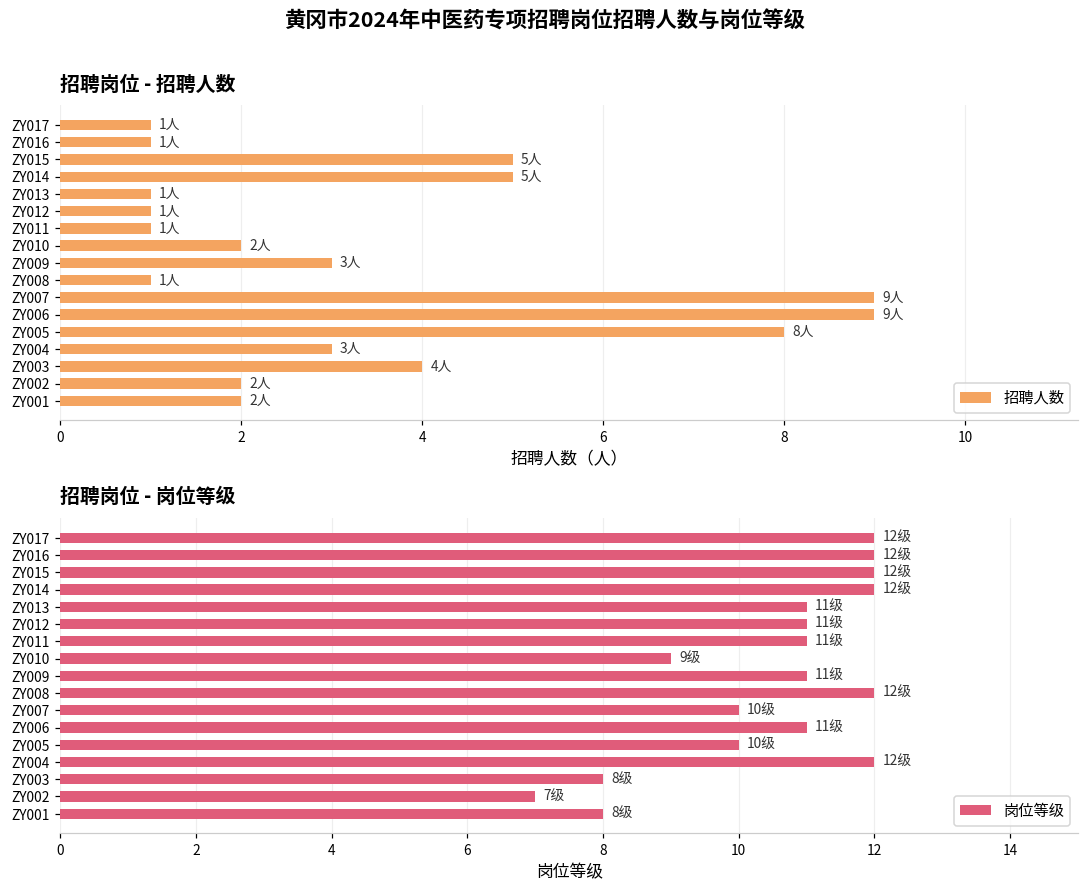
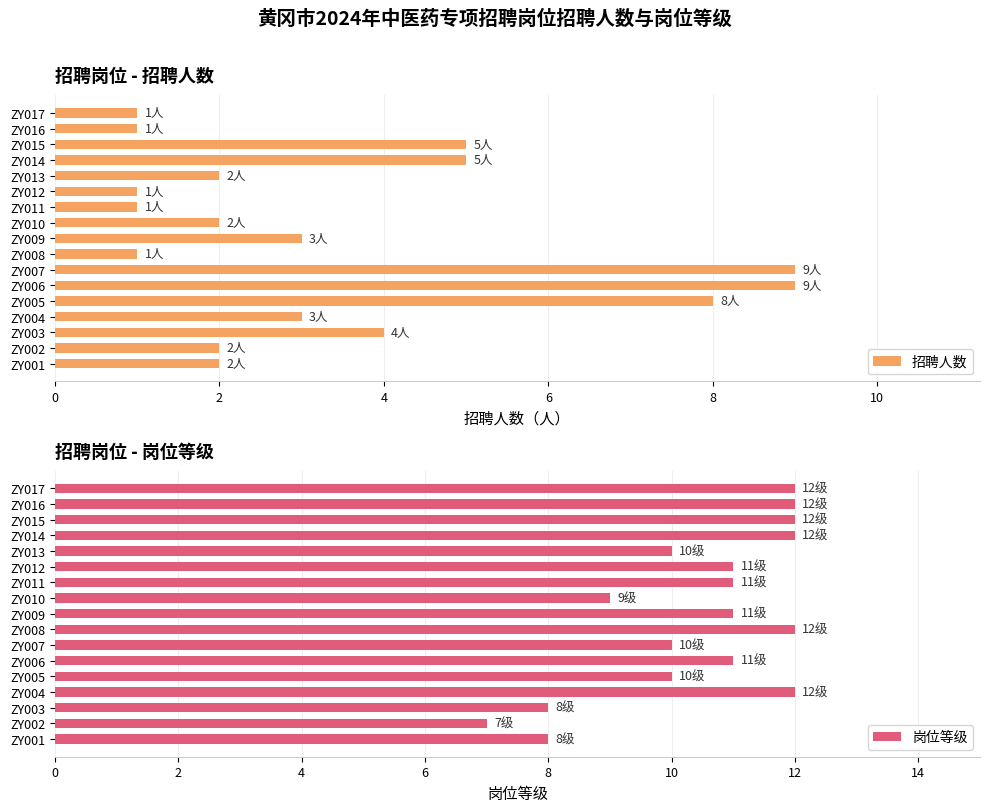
  {
    "招聘岗位 - 招聘人数": {
      "ZY017": "1人",
      "ZY016": "1人",
      "ZY015": "5人",
      "ZY014": "5人",
-     "ZY013": "1人",
+     "ZY013": "2人",
      "ZY012": "1人",
      "ZY011": "1人",
      "ZY010": "2人",
      "ZY009": "3人",
      "ZY008": "1人",
      "ZY007": "9人",
      "ZY006": "9人",
      "ZY005": "8人",
      "ZY004": "3人",
      "ZY003": "4人",
      "ZY002": "2人",
      "ZY001": "2人"
    },
    "招聘岗位 - 岗位等级": {
      "ZY017": "12级",
      "ZY016": "12级",
      "ZY015": "12级",
      "ZY014": "12级",
-     "ZY013": "11级",
+     "ZY013": "10级",
      "ZY012": "11级",
      "ZY011": "11级",
      "ZY010": "9级",
      "ZY009": "11级",
      "ZY008": "12级",
      "ZY007": "10级",
      "ZY006": "11级",
      "ZY005": "10级",
      "ZY004": "12级",
      "ZY003": "8级",
      "ZY002": "7级",
      "ZY001": "8级"
    }
  }
